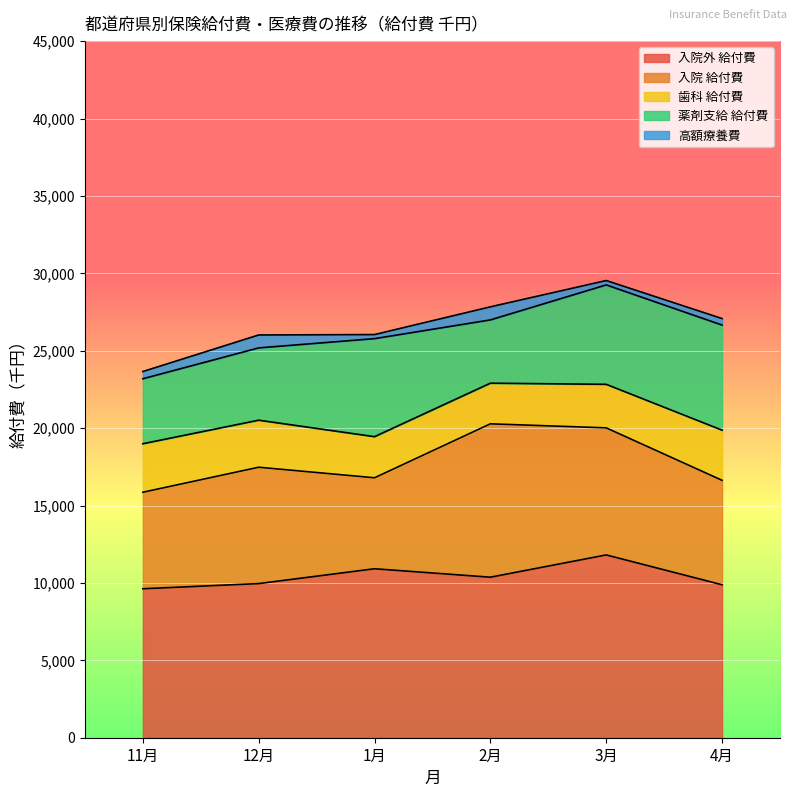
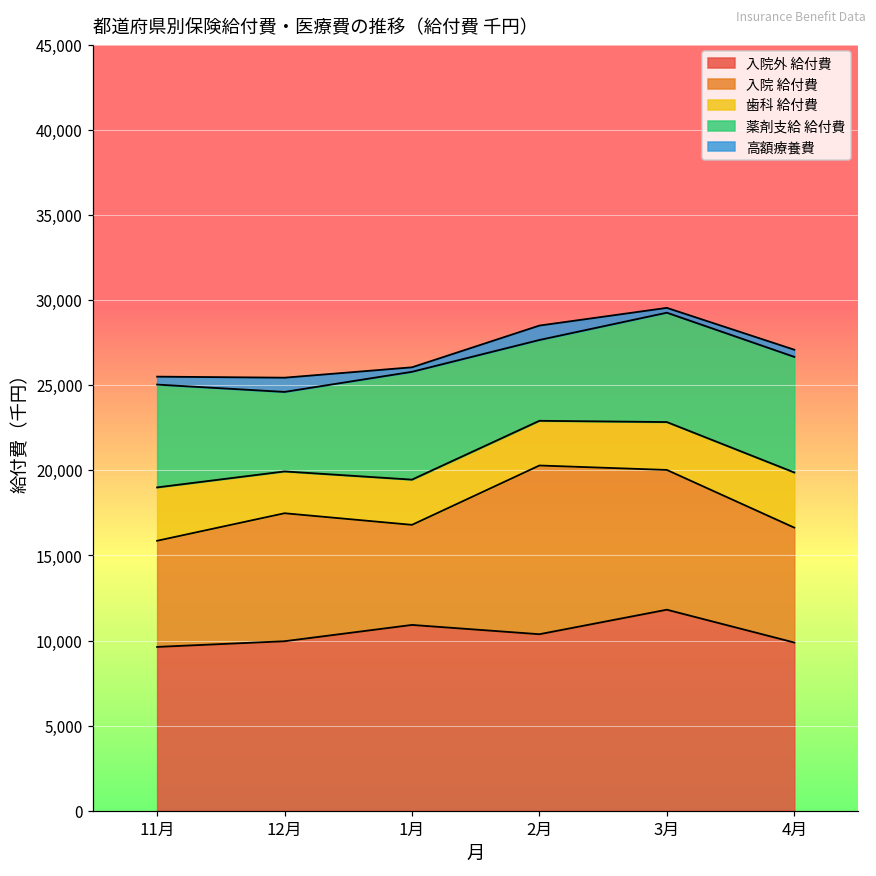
  {
    "歯科 給付費": {
      "11月": "3,100",
-     "12月": "3,000",
+     "12月": "2,500",
      "1月": "2,700",
      "2月": "2,600",
      "3月": "2,800",
      "4月": "3,200"
    },
    "薬剤支給 給付費": {
-     "11月": "4,200",
+     "11月": "6,000",
      "12月": "4,700",
      "1月": "6,300",
-     "2月": "4,100",
+     "2月": "4,700",
      "3月": "6,400",
      "4月": "6,800"
    },
    "高額療養費": {
      "11月": "500",
      "12月": "800",
      "1月": "300",
      "2月": "800",
      "3月": "300",
      "4月": "400"
    }
  }
